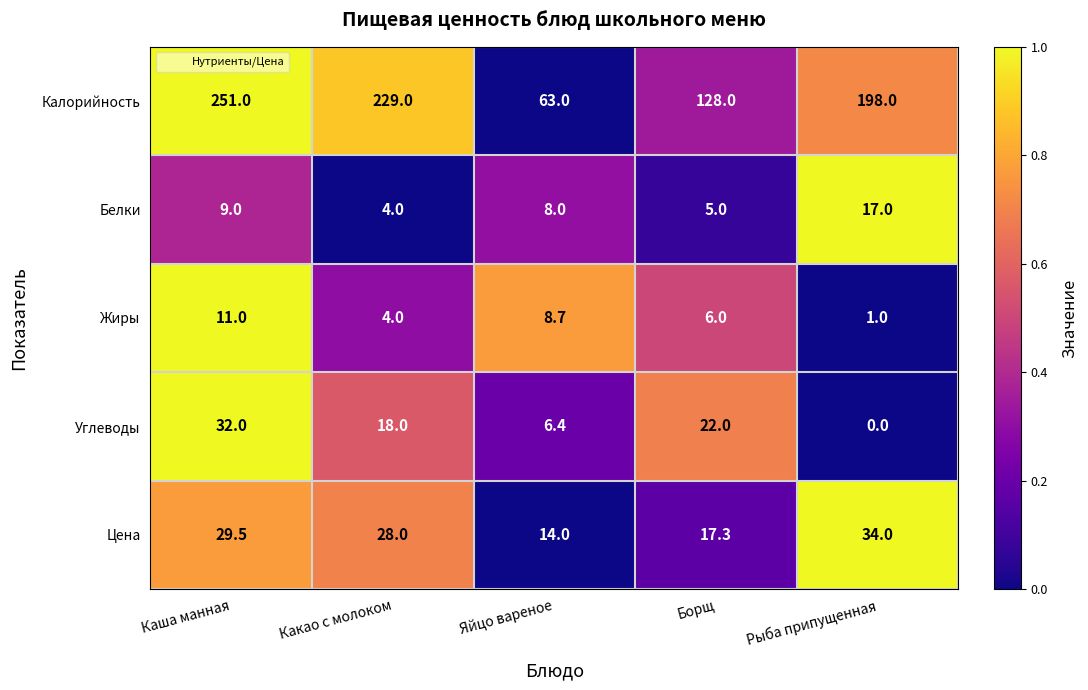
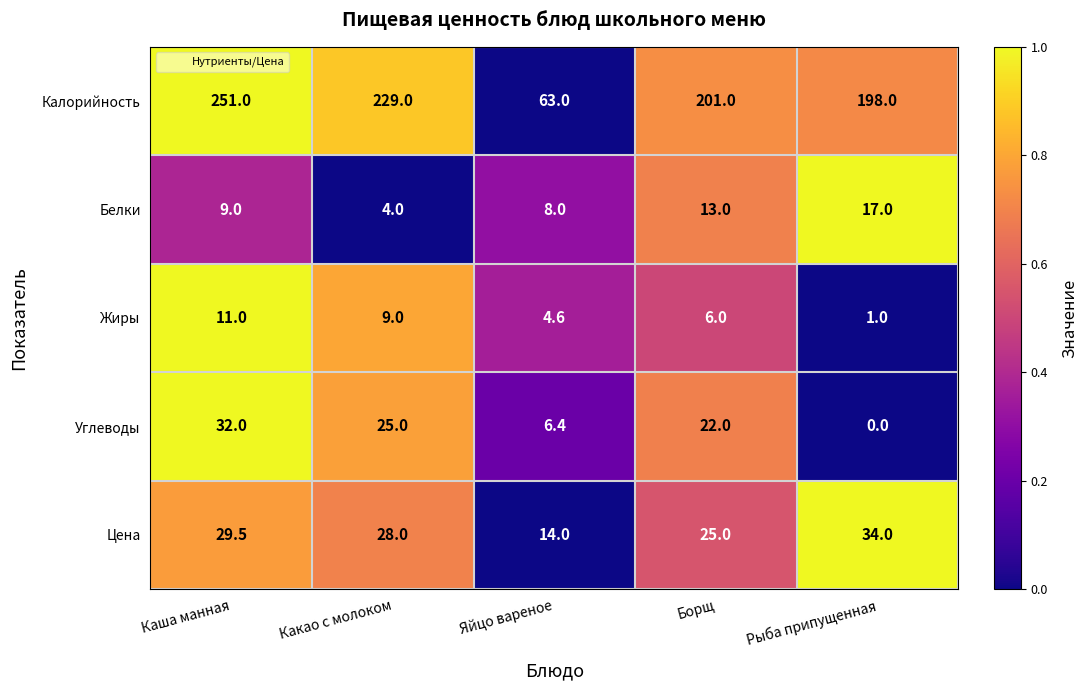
  {
    "Калорийность": {
      "Каша манная": 251.0,
      "Какао с молоком": 229.0,
      "Яйцо вареное": 63.0,
-     "Борщ": 128.0,
+     "Борщ": 201.0,
      "Рыба припущенная": 198.0
    },
    "Белки": {
      "Каша манная": 9.0,
      "Какао с молоком": 4.0,
      "Яйцо вареное": 8.0,
-     "Борщ": 5.0,
+     "Борщ": 13.0,
      "Рыба припущенная": 17.0
    },
    "Жиры": {
      "Каша манная": 11.0,
-     "Какао с молоком": 4.0,
-     "Яйцо вареное": 8.7,
+     "Какао с молоком": 9.0,
+     "Яйцо вареное": 4.6,
      "Борщ": 6.0,
      "Рыба припущенная": 1.0
    },
    "Углеводы": {
      "Каша манная": 32.0,
-     "Какао с молоком": 18.0,
+     "Какао с молоком": 25.0,
      "Яйцо вареное": 6.4,
      "Борщ": 22.0,
      "Рыба припущенная": 0.0
    },
    "Цена": {
      "Каша манная": 29.5,
      "Какао с молоком": 28.0,
      "Яйцо вареное": 14.0,
-     "Борщ": 17.3,
+     "Борщ": 25.0,
      "Рыба припущенная": 34.0
    }
  }
